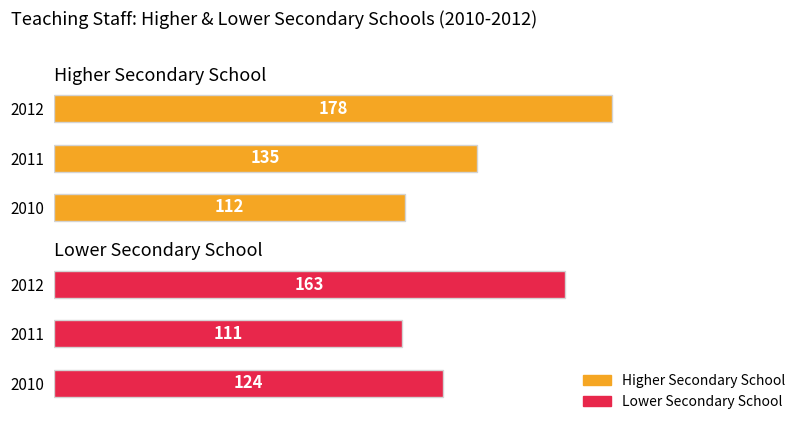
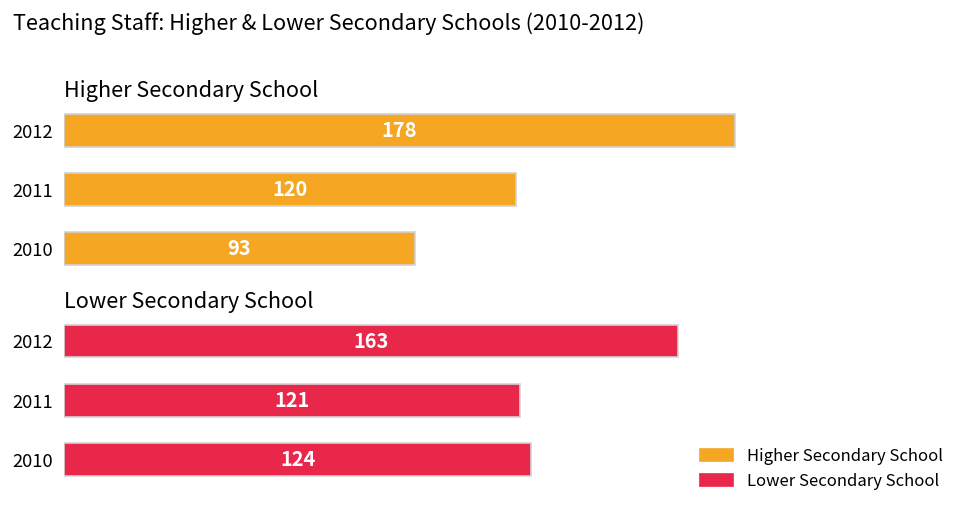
  {
    "Higher Secondary School": {
      "2012": 178,
-     "2011": 135,
-     "2010": 112
+     "2011": 120,
+     "2010": 93
    },
    "Lower Secondary School": {
      "2012": 163,
-     "2011": 111,
+     "2011": 121,
      "2010": 124
    }
  }
